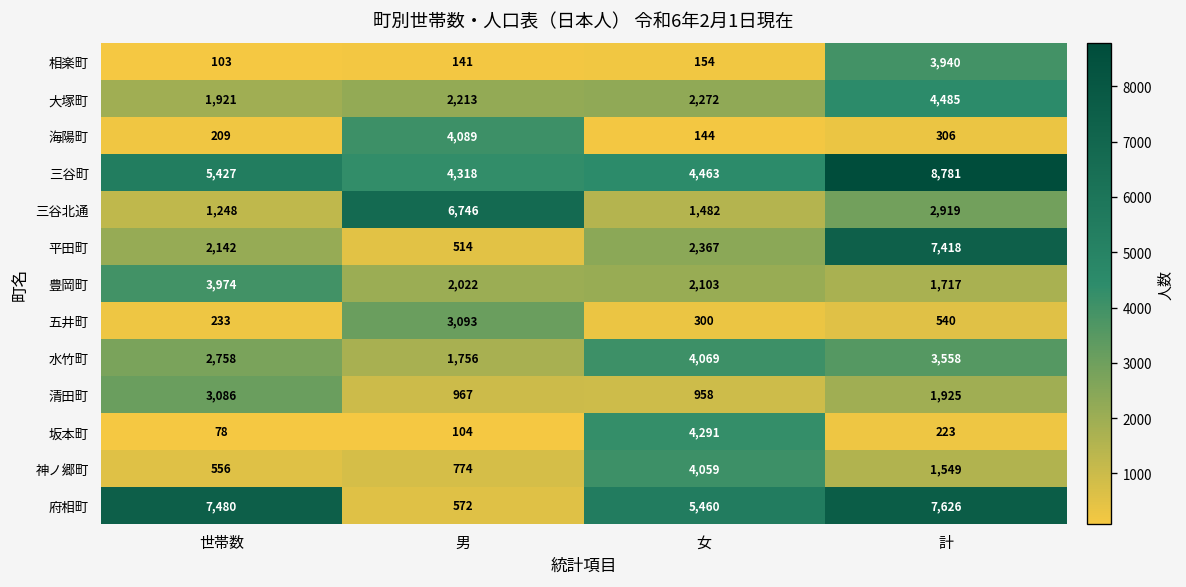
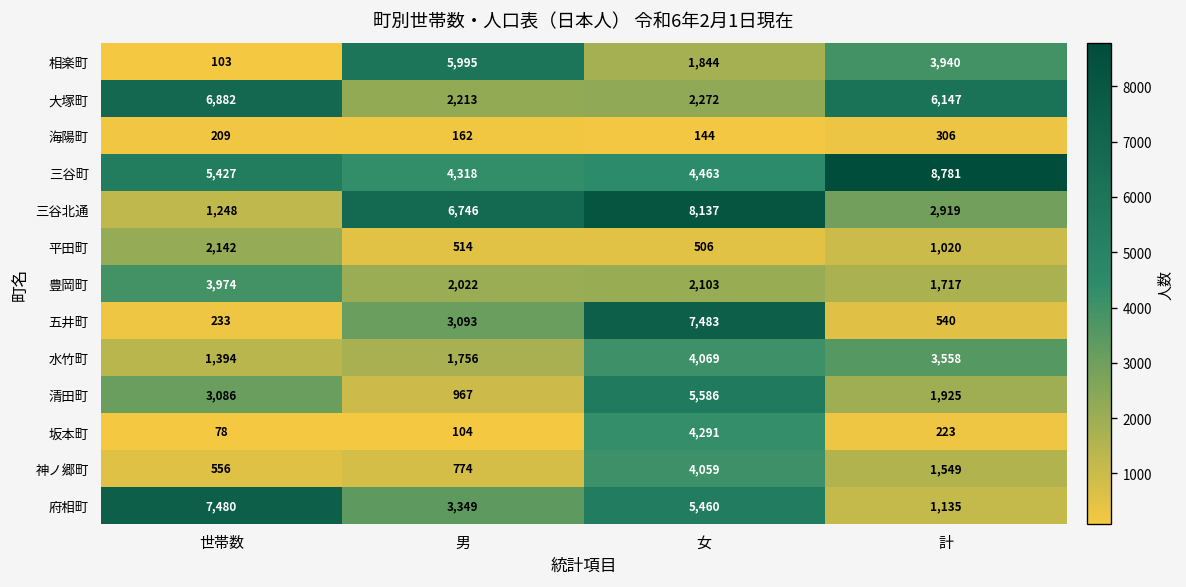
  {
    "相楽町": {
      "世帯数": "103",
-     "男": "141",
-     "女": "154",
+     "男": "5,995",
+     "女": "1,844",
      "計": "3,940"
    },
    "大塚町": {
-     "世帯数": "1,921",
+     "世帯数": "6,882",
      "男": "2,213",
      "女": "2,272",
-     "計": "4,485"
+     "計": "6,147"
    },
    "海陽町": {
      "世帯数": "209",
-     "男": "4,089",
+     "男": "162",
      "女": "144",
      "計": "306"
    },
    "三谷町": {
      "世帯数": "5,427",
      "男": "4,318",
      "女": "4,463",
      "計": "8,781"
    },
    "三谷北通": {
      "世帯数": "1,248",
      "男": "6,746",
-     "女": "1,482",
+     "女": "8,137",
      "計": "2,919"
    },
    "平田町": {
      "世帯数": "2,142",
      "男": "514",
-     "女": "2,367",
-     "計": "7,418"
+     "女": "506",
+     "計": "1,020"
    },
    "豊岡町": {
      "世帯数": "3,974",
      "男": "2,022",
      "女": "2,103",
      "計": "1,717"
    },
    "五井町": {
      "世帯数": "233",
      "男": "3,093",
-     "女": "300",
+     "女": "7,483",
      "計": "540"
    },
    "水竹町": {
-     "世帯数": "2,758",
+     "世帯数": "1,394",
      "男": "1,756",
      "女": "4,069",
      "計": "3,558"
    },
    "清田町": {
      "世帯数": "3,086",
      "男": "967",
-     "女": "958",
+     "女": "5,586",
      "計": "1,925"
    },
    "坂本町": {
      "世帯数": "78",
      "男": "104",
      "女": "4,291",
      "計": "223"
    },
    "神ノ郷町": {
      "世帯数": "556",
      "男": "774",
      "女": "4,059",
      "計": "1,549"
    },
    "府相町": {
      "世帯数": "7,480",
-     "男": "572",
+     "男": "3,349",
      "女": "5,460",
-     "計": "7,626"
+     "計": "1,135"
    }
  }
